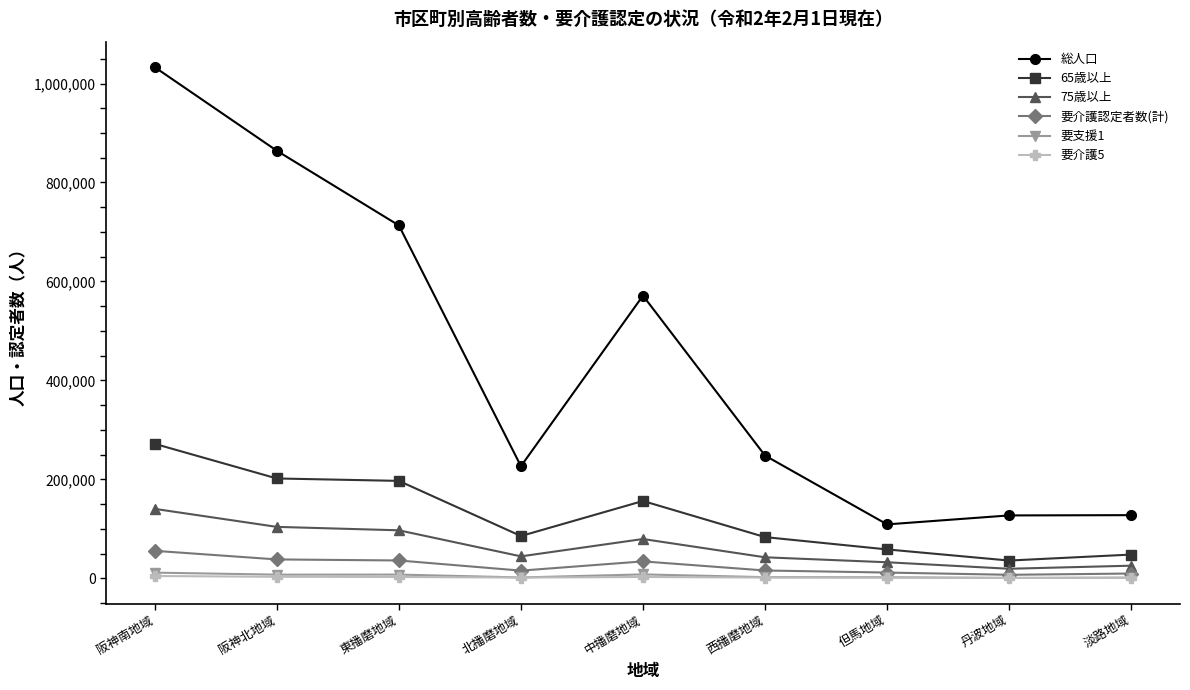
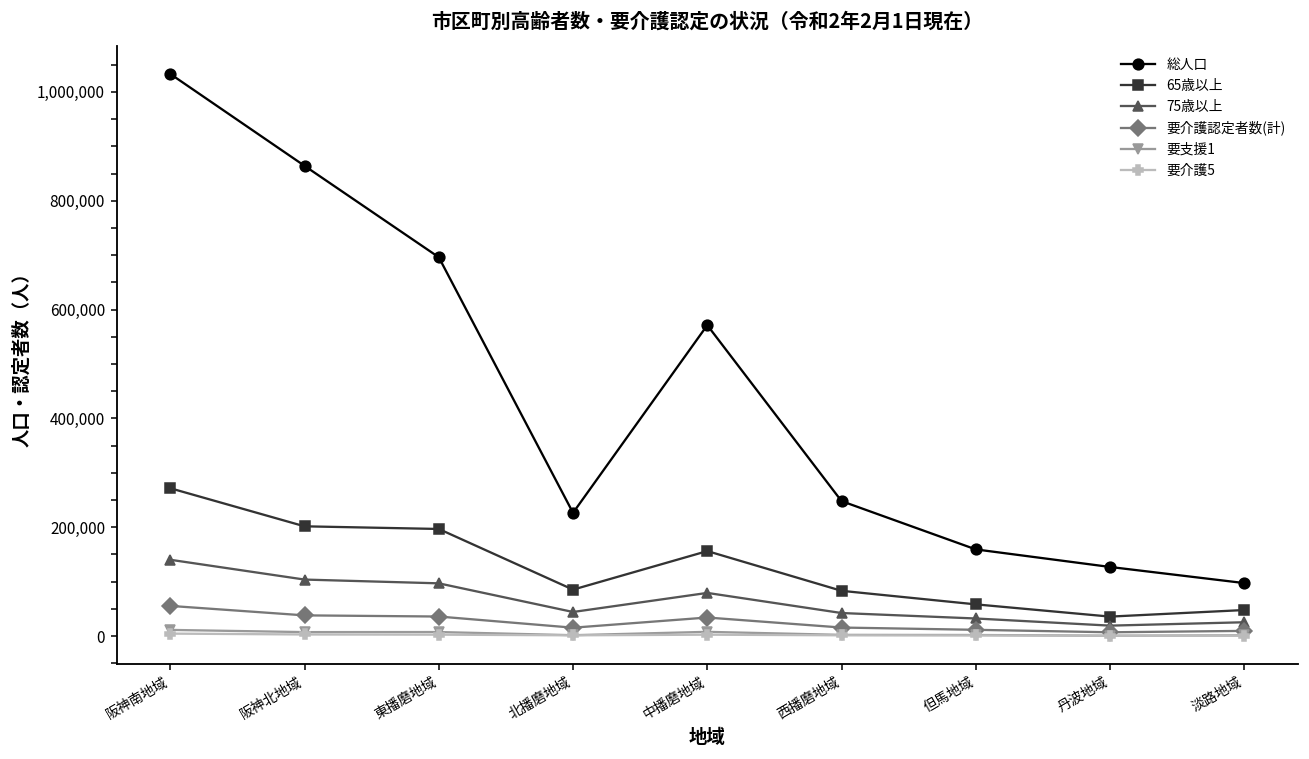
  {
    "総人口": {
      "阪神南地域": "1,030,000",
      "阪神北地域": "860,000",
-     "東播磨地域": "710,000",
+     "東播磨地域": "700,000",
      "北播磨地域": "230,000",
      "中播磨地域": "570,000",
      "西播磨地域": "250,000",
-     "但馬地域": "110,000",
+     "但馬地域": "160,000",
      "丹波地域": "130,000",
-     "淡路地域": "130,000"
+     "淡路地域": "100,000"
    }
  }
